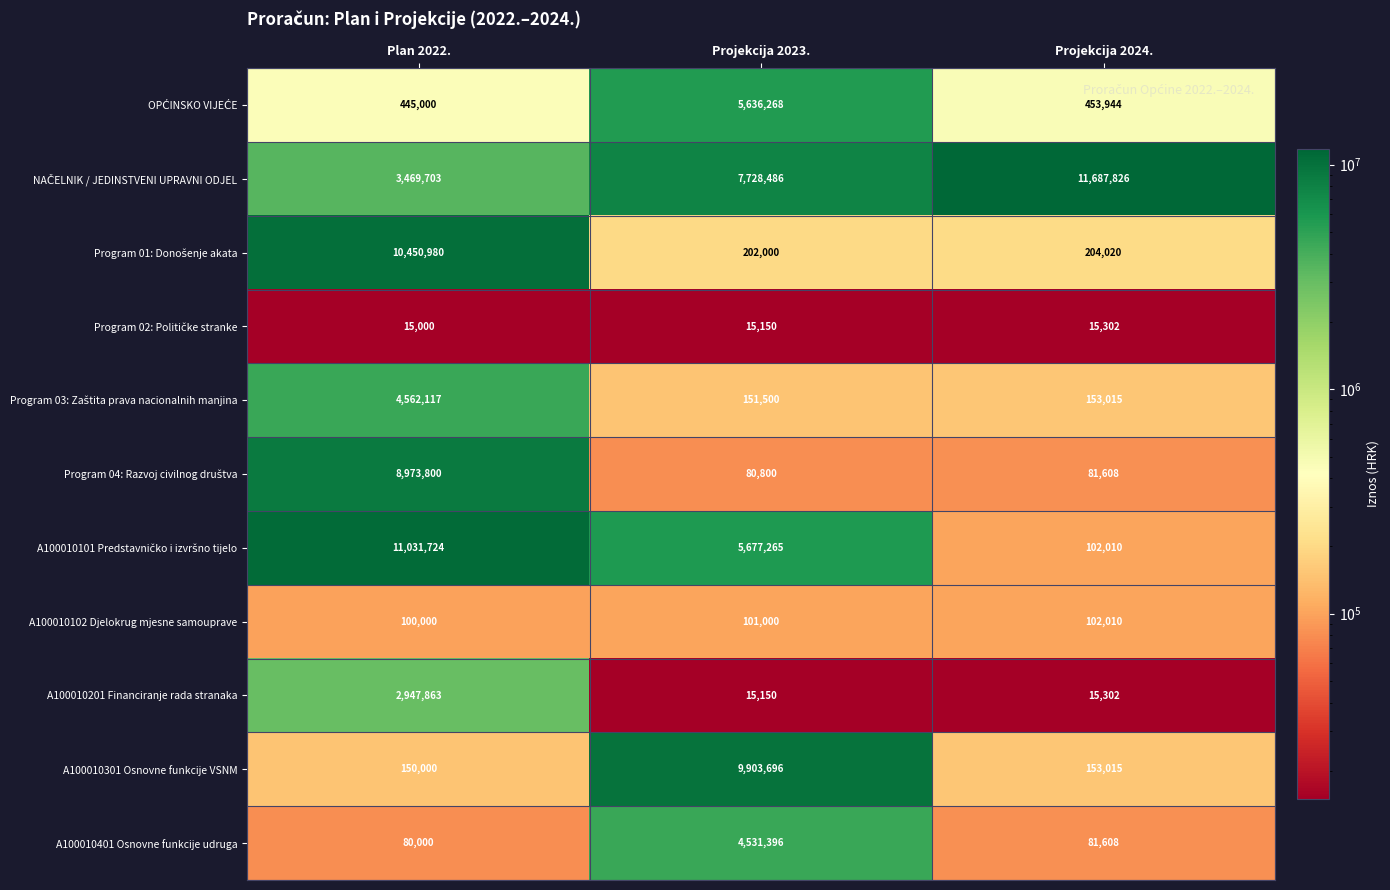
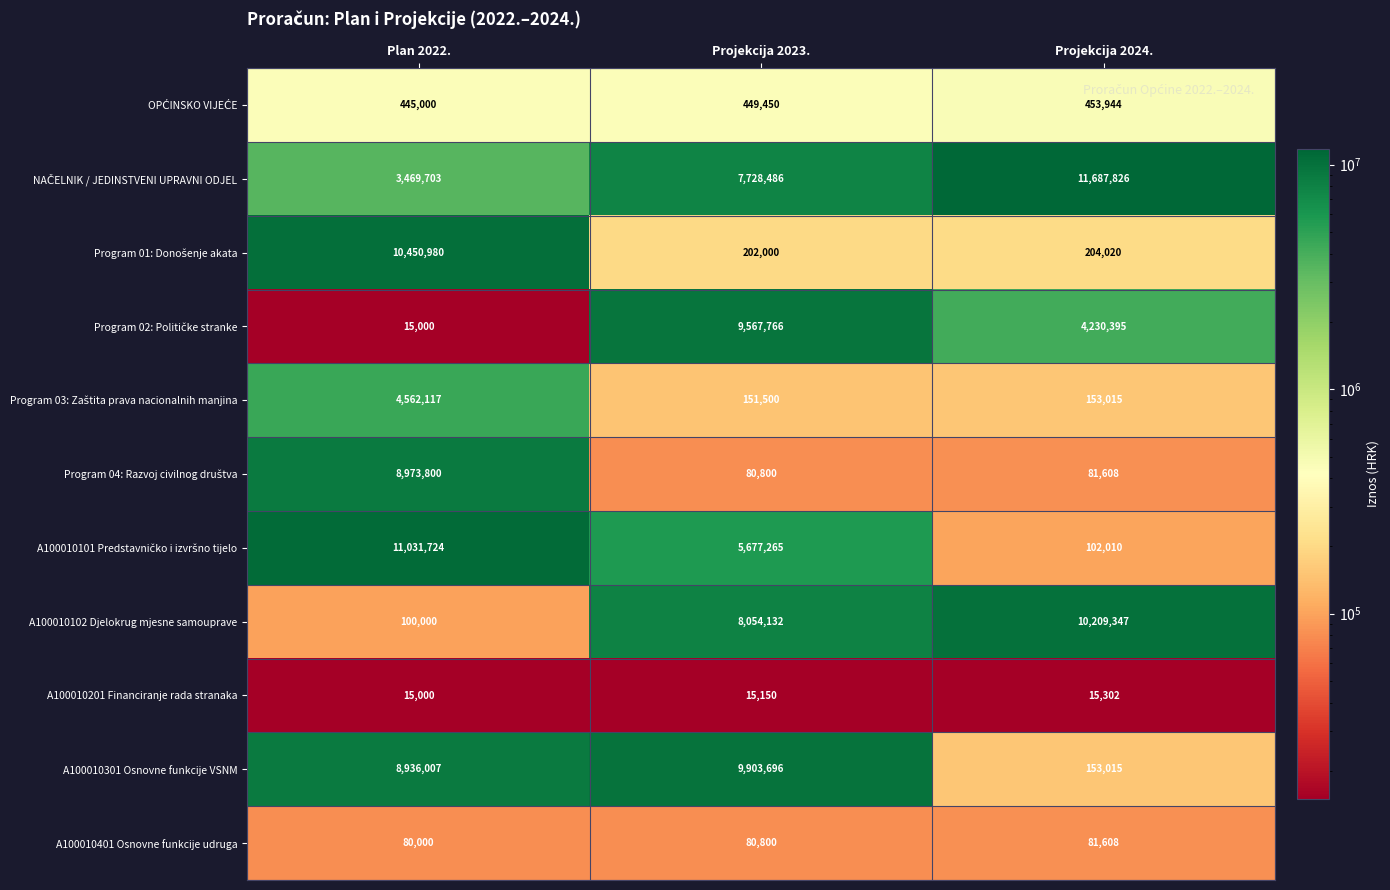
  {
    "OPĆINSKO VIJEĆE": {
      "Plan 2022.": "445,000",
-     "Projekcija 2023.": "5,636,268",
+     "Projekcija 2023.": "449,450",
      "Projekcija 2024.": "453,944"
    },
    "NAČELNIK / JEDINSTVENI UPRAVNI ODJEL": {
      "Plan 2022.": "3,469,703",
      "Projekcija 2023.": "7,728,486",
      "Projekcija 2024.": "11,687,826"
    },
    "Program 01: Donošenje akata": {
      "Plan 2022.": "10,450,980",
      "Projekcija 2023.": "202,000",
      "Projekcija 2024.": "204,020"
    },
    "Program 02: Političke stranke": {
      "Plan 2022.": "15,000",
-     "Projekcija 2023.": "15,150",
-     "Projekcija 2024.": "15,302"
+     "Projekcija 2023.": "9,567,766",
+     "Projekcija 2024.": "4,230,395"
    },
    "Program 03: Zaštita prava nacionalnih manjina": {
      "Plan 2022.": "4,562,117",
      "Projekcija 2023.": "151,500",
      "Projekcija 2024.": "153,015"
    },
    "Program 04: Razvoj civilnog društva": {
      "Plan 2022.": "8,973,800",
      "Projekcija 2023.": "80,800",
      "Projekcija 2024.": "81,608"
    },
    "A100010101 Predstavničko i izvršno tijelo": {
      "Plan 2022.": "11,031,724",
      "Projekcija 2023.": "5,677,265",
      "Projekcija 2024.": "102,010"
    },
    "A100010102 Djelokrug mjesne samouprave": {
      "Plan 2022.": "100,000",
-     "Projekcija 2023.": "101,000",
-     "Projekcija 2024.": "102,010"
+     "Projekcija 2023.": "8,054,132",
+     "Projekcija 2024.": "10,209,347"
    },
    "A100010201 Financiranje rada stranaka": {
-     "Plan 2022.": "2,947,863",
+     "Plan 2022.": "15,000",
      "Projekcija 2023.": "15,150",
      "Projekcija 2024.": "15,302"
    },
    "A100010301 Osnovne funkcije VSNM": {
-     "Plan 2022.": "150,000",
+     "Plan 2022.": "8,936,007",
      "Projekcija 2023.": "9,903,696",
      "Projekcija 2024.": "153,015"
    },
    "A100010401 Osnovne funkcije udruga": {
      "Plan 2022.": "80,000",
-     "Projekcija 2023.": "4,531,396",
+     "Projekcija 2023.": "80,800",
      "Projekcija 2024.": "81,608"
    }
  }
